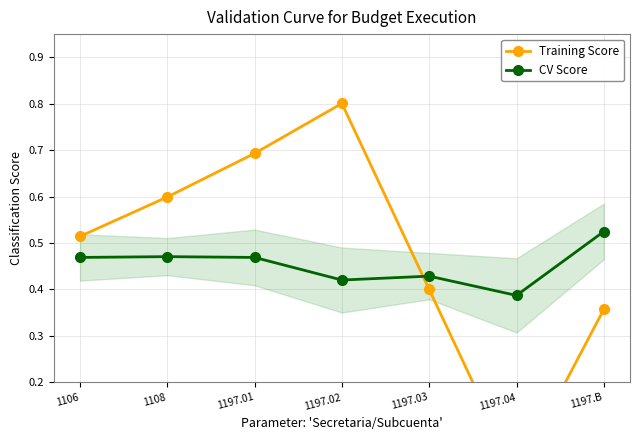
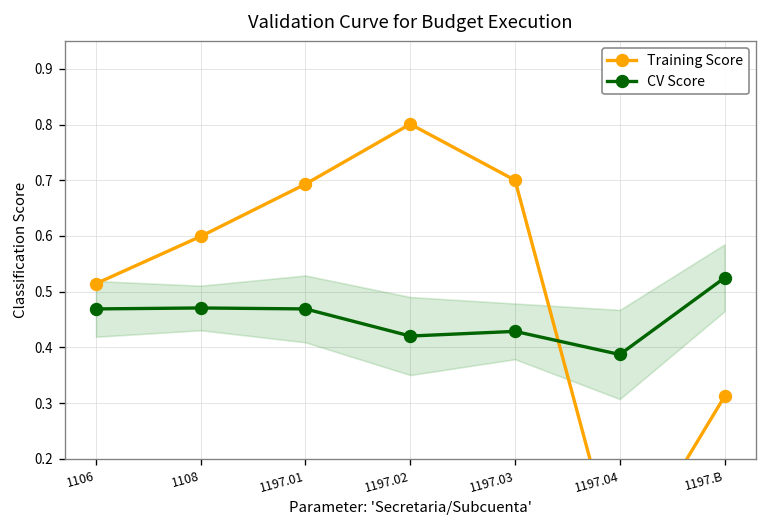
  {
    "Training Score": {
      "1108": 0.60,
      "1197.01": 0.69,
      "1197.02": 0.80,
-     "1197.03": 0.4,
-     "1197.B": 0.36
+     "1197.03": 0.7,
+     "1197.B": 0.31
    }
  }
